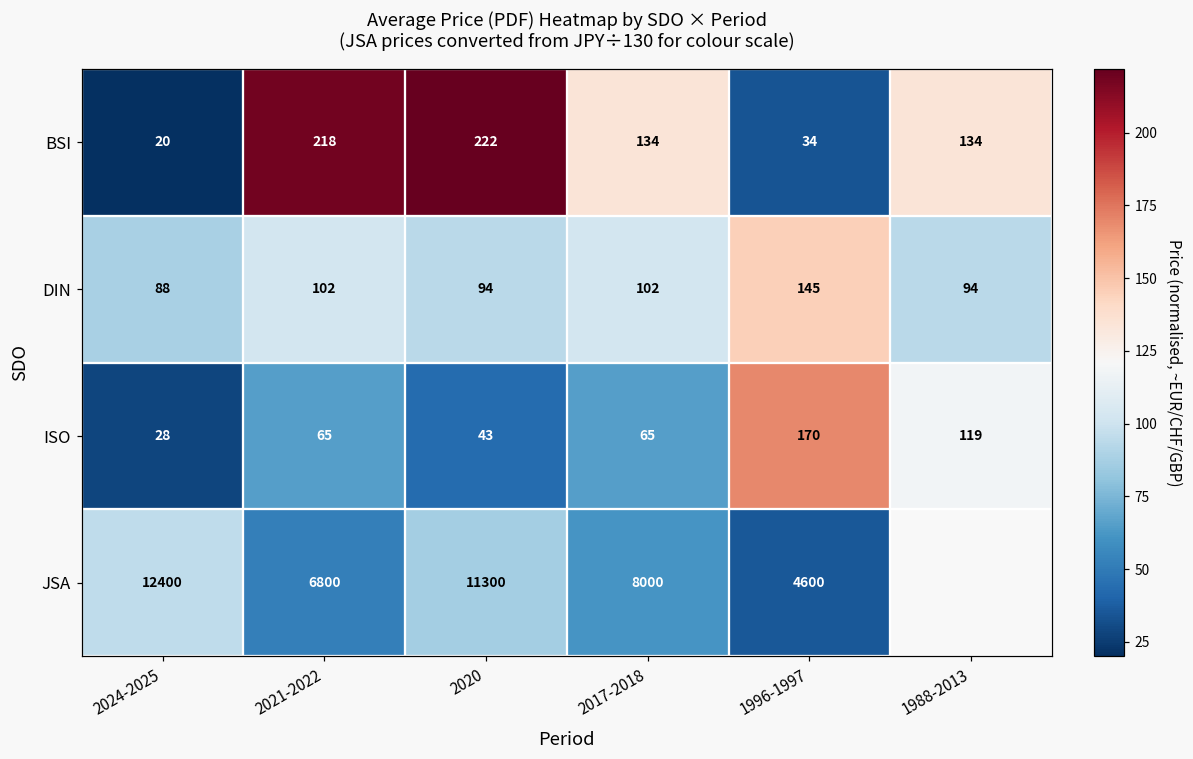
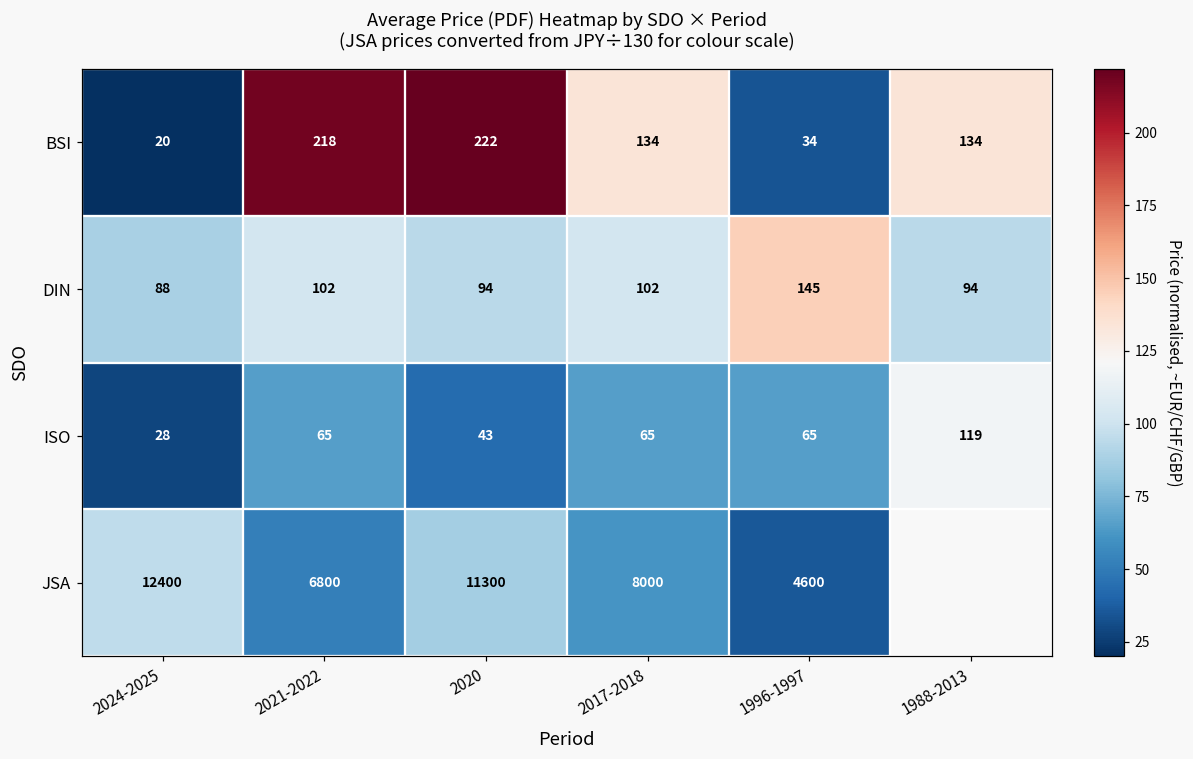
  {
    "BSI": {
      "2024-2025": 20,
      "2021-2022": 218,
      "2020": 222,
      "2017-2018": 134,
      "1996-1997": 34,
      "1988-2013": 134
    },
    "DIN": {
      "2024-2025": 88,
      "2021-2022": 102,
      "2020": 94,
      "2017-2018": 102,
      "1996-1997": 145,
      "1988-2013": 94
    },
    "ISO": {
      "2024-2025": 28,
      "2021-2022": 65,
      "2020": 43,
      "2017-2018": 65,
-     "1996-1997": 170,
+     "1996-1997": 65,
      "1988-2013": 119
    },
    "JSA": {
      "2024-2025": 12400,
      "2021-2022": 6800,
      "2020": 11300,
      "2017-2018": 8000,
      "1996-1997": 4600
    }
  }
